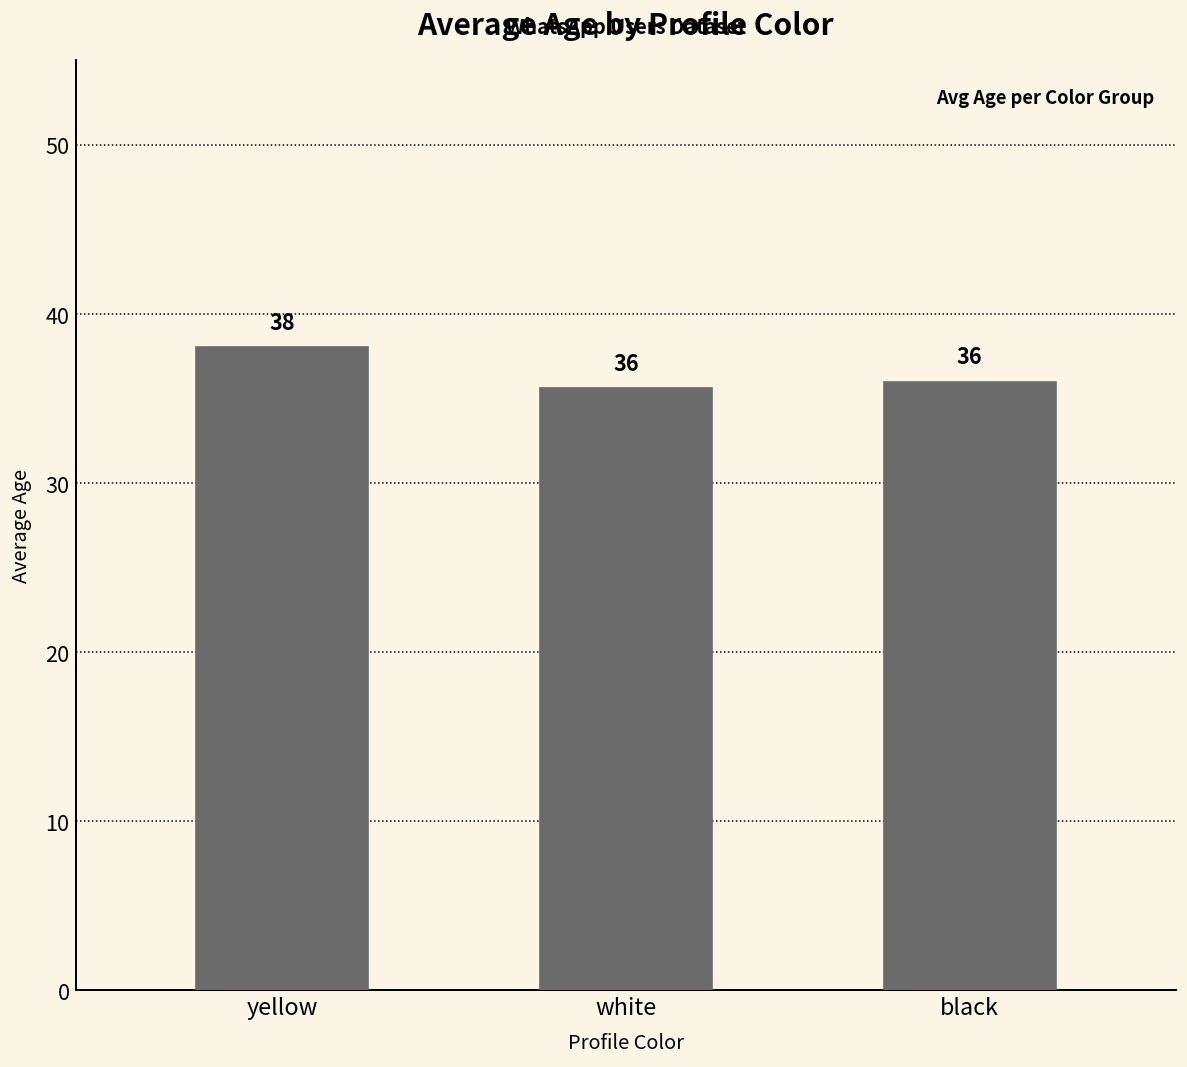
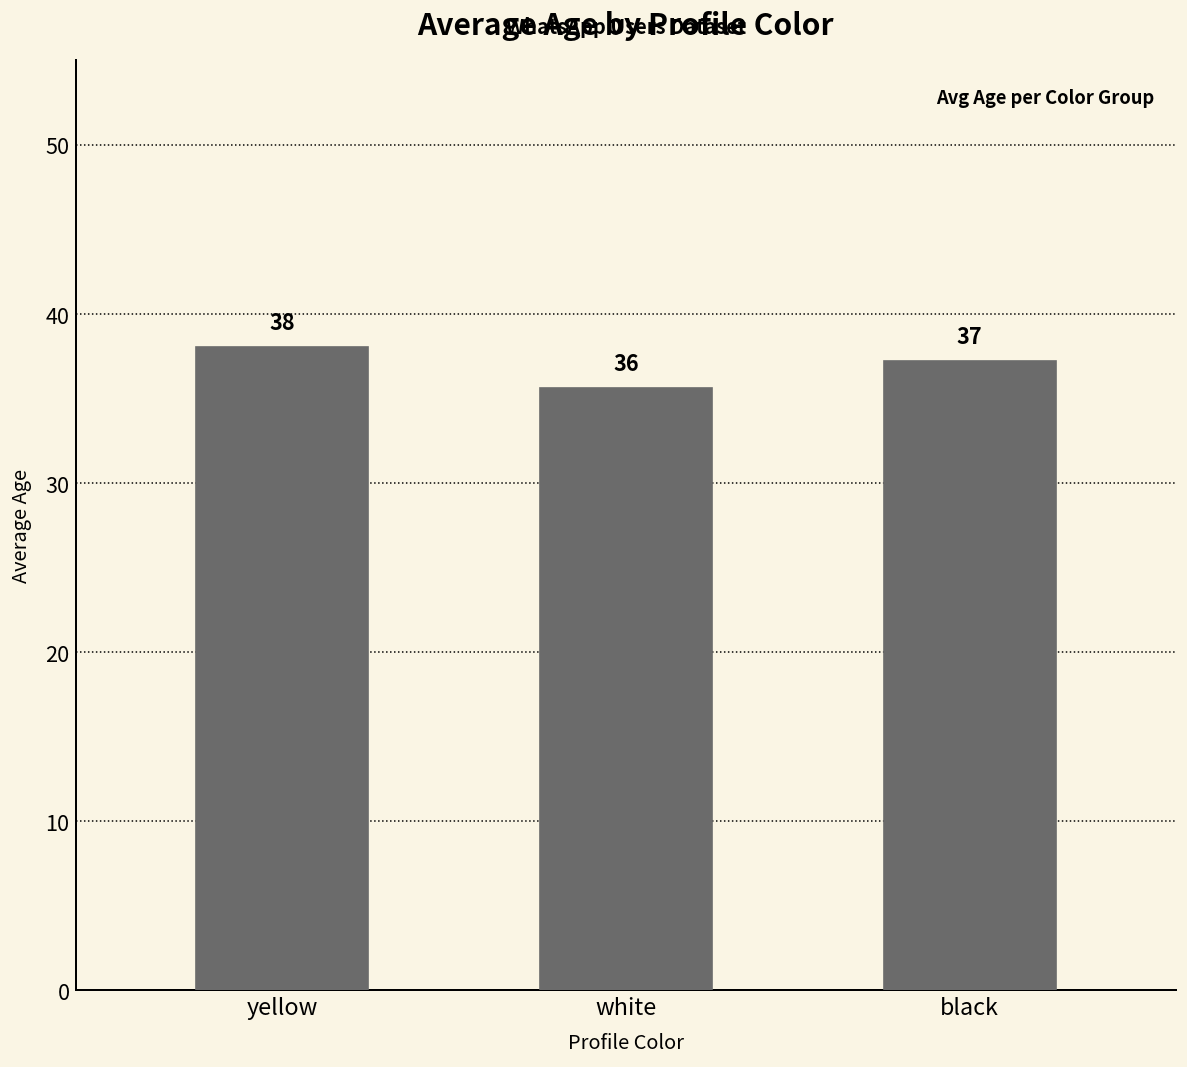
  {
    "yellow": 38,
    "white": 36,
-   "black": 36
+   "black": 37
  }
